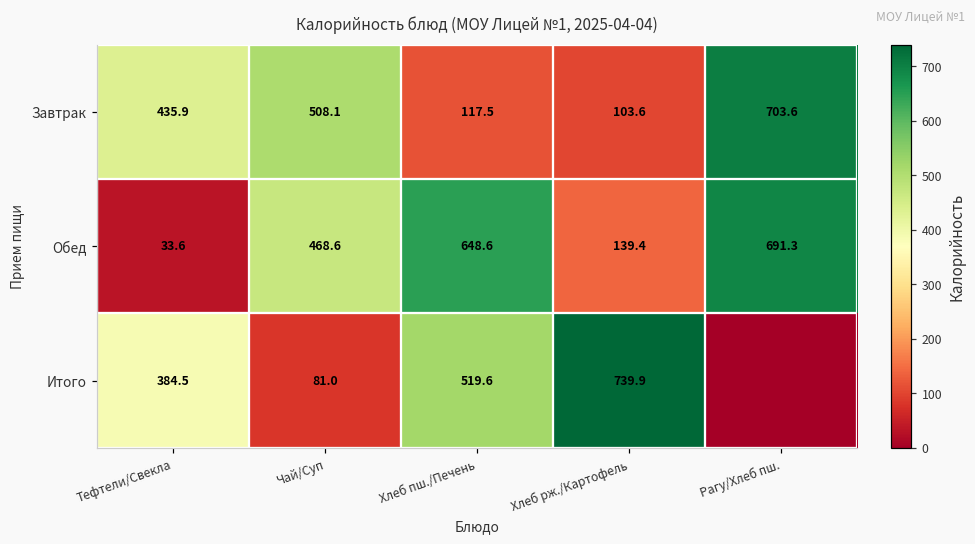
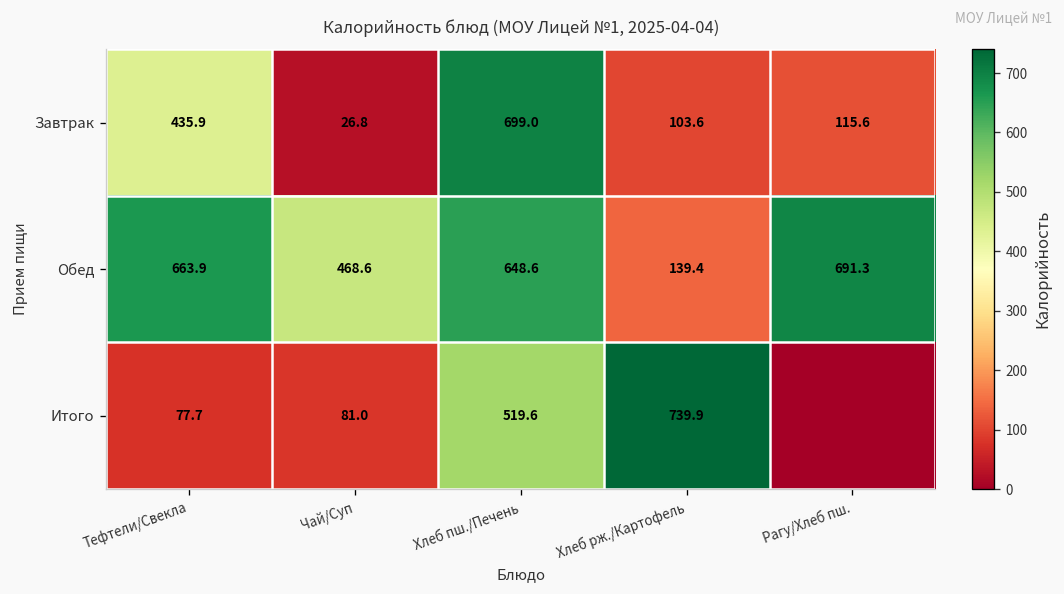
  {
    "Завтрак": {
      "Тефтели/Свекла": 435.9,
-     "Чай/Суп": 508.1,
-     "Хлеб пш./Печень": 117.5,
+     "Чай/Суп": 26.8,
+     "Хлеб пш./Печень": 699.0,
      "Хлеб рж./Картофель": 103.6,
-     "Рагу/Хлеб пш.": 703.6
+     "Рагу/Хлеб пш.": 115.6
    },
    "Обед": {
-     "Тефтели/Свекла": 33.6,
+     "Тефтели/Свекла": 663.9,
      "Чай/Суп": 468.6,
      "Хлеб пш./Печень": 648.6,
      "Хлеб рж./Картофель": 139.4,
      "Рагу/Хлеб пш.": 691.3
    },
    "Итого": {
-     "Тефтели/Свекла": 384.5,
+     "Тефтели/Свекла": 77.7,
      "Чай/Суп": 81.0,
      "Хлеб пш./Печень": 519.6,
      "Хлеб рж./Картофель": 739.9
    }
  }
